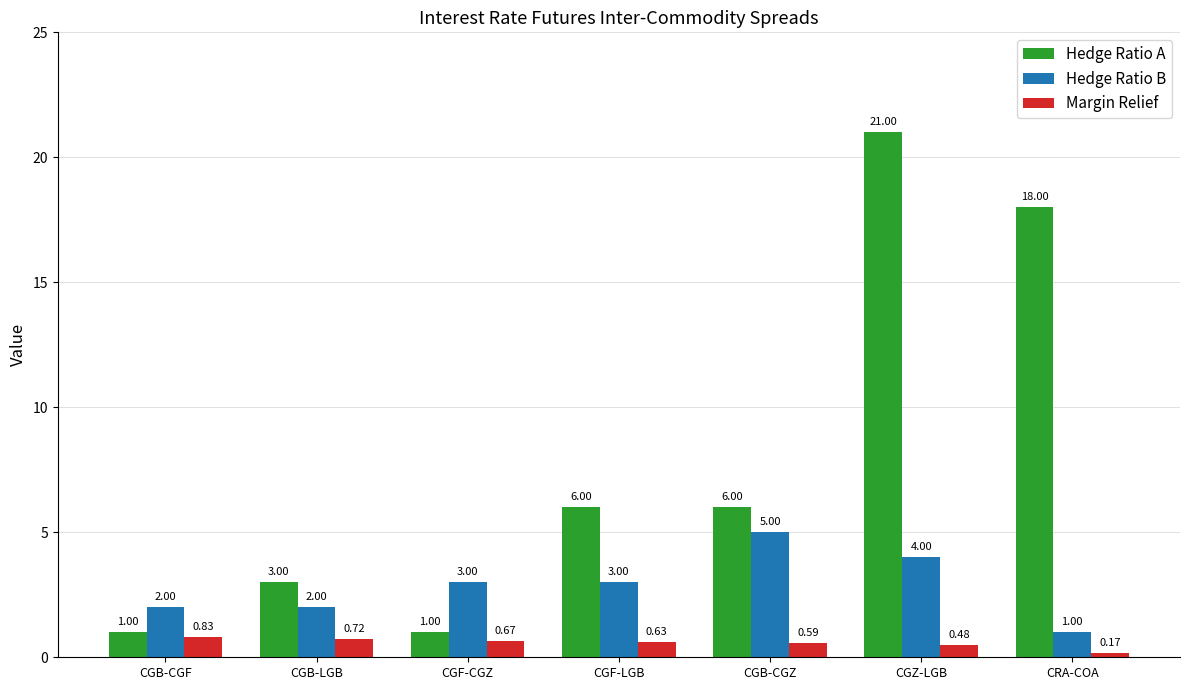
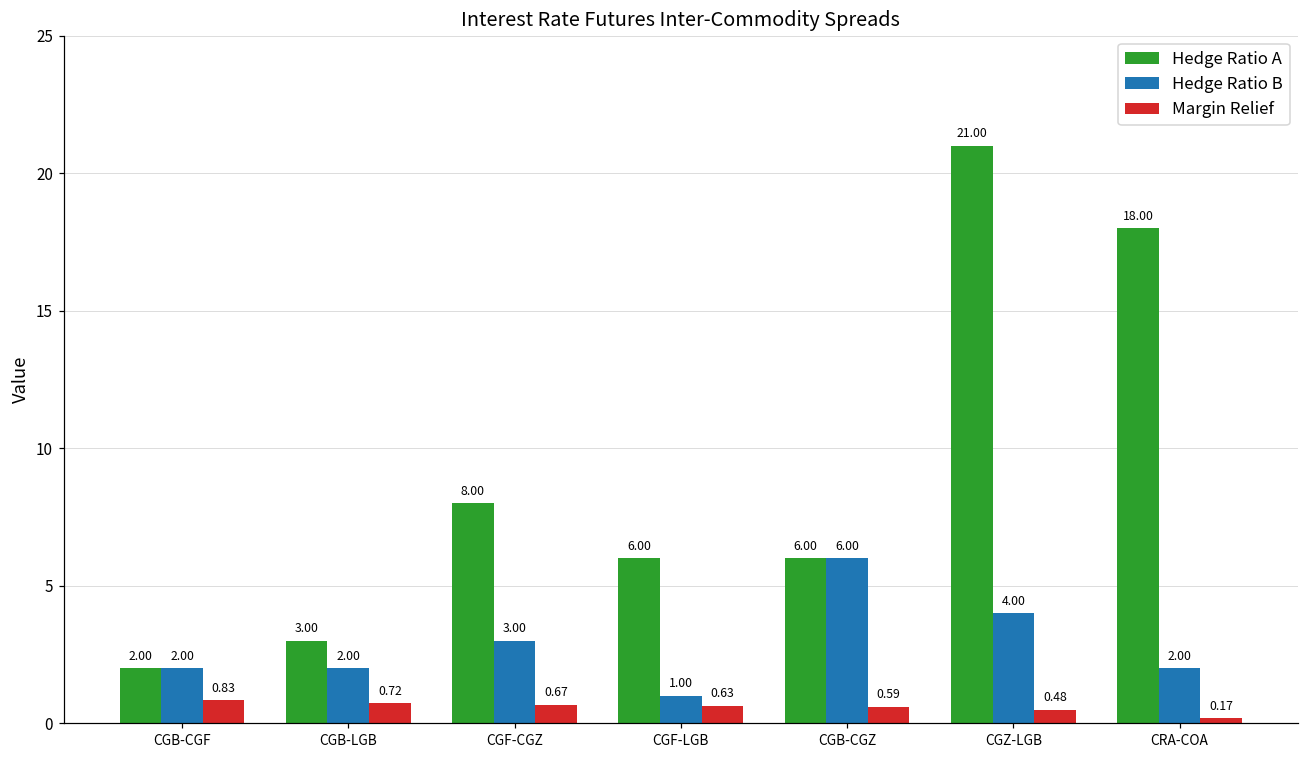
  {
    "Hedge Ratio A": {
-     "CGB-CGF": 1.00,
+     "CGB-CGF": 2.00,
      "CGB-LGB": 3.00,
-     "CGF-CGZ": 1.00,
+     "CGF-CGZ": 8.00,
      "CGF-LGB": 6.00,
      "CGB-CGZ": 6.00,
      "CGZ-LGB": 21.00,
      "CRA-COA": 18.00
    },
    "Hedge Ratio B": {
      "CGB-CGF": 2.00,
      "CGB-LGB": 2.00,
      "CGF-CGZ": 3.00,
-     "CGF-LGB": 3.00,
-     "CGB-CGZ": 5.00,
+     "CGF-LGB": 1.00,
+     "CGB-CGZ": 6.00,
      "CGZ-LGB": 4.00,
-     "CRA-COA": 1.00
+     "CRA-COA": 2.00
    },
    "Margin Relief": {
      "CGB-CGF": 0.83,
      "CGB-LGB": 0.72,
      "CGF-CGZ": 0.67,
      "CGF-LGB": 0.63,
      "CGB-CGZ": 0.59,
      "CGZ-LGB": 0.48,
      "CRA-COA": 0.17
    }
  }
